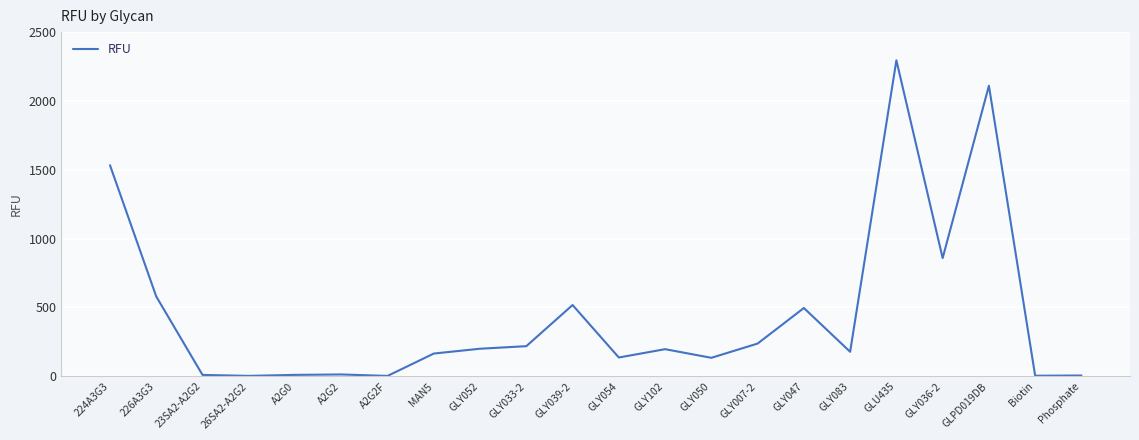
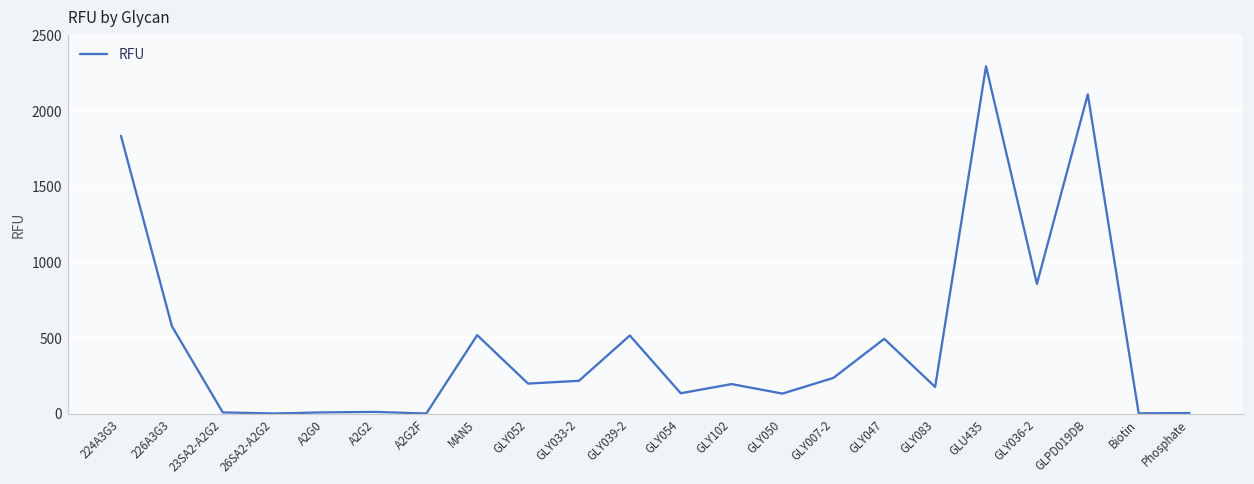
  {
-   "224A3G3": 1530,
+   "224A3G3": 1840,
    "226A3G3": 580,
    "23SA2-A2G2": 10,
    "26SA2-A2G2": 0,
    "A2G0": 10,
    "A2G2": 10,
    "A2G2F": 0,
-   "MAN5": 170,
+   "MAN5": 520,
    "GLY052": 200,
    "GLY033-2": 220,
    "GLY039-2": 520,
    "GLY054": 140,
    "GLY102": 200,
    "GLY050": 130,
    "GLY007-2": 240,
    "GLY047": 500,
    "GLY083": 180,
    "GLU435": 2300,
    "GLY036-2": 860,
    "GLPD019DB": 2110,
    "Biotin": 0,
    "Phosphate": 10
  }
